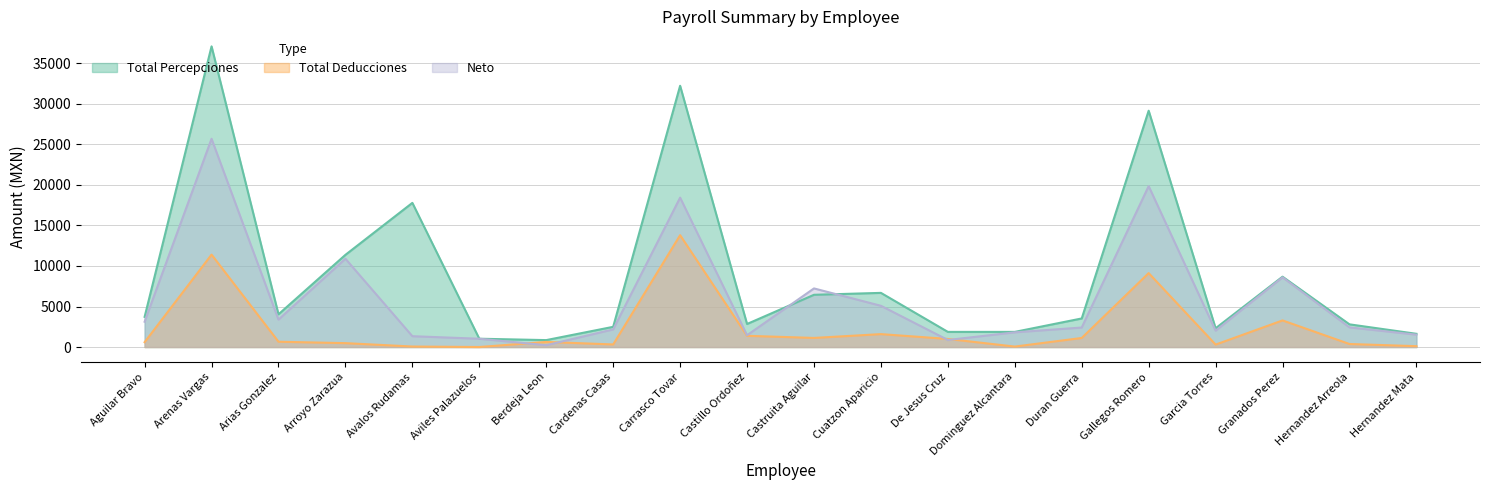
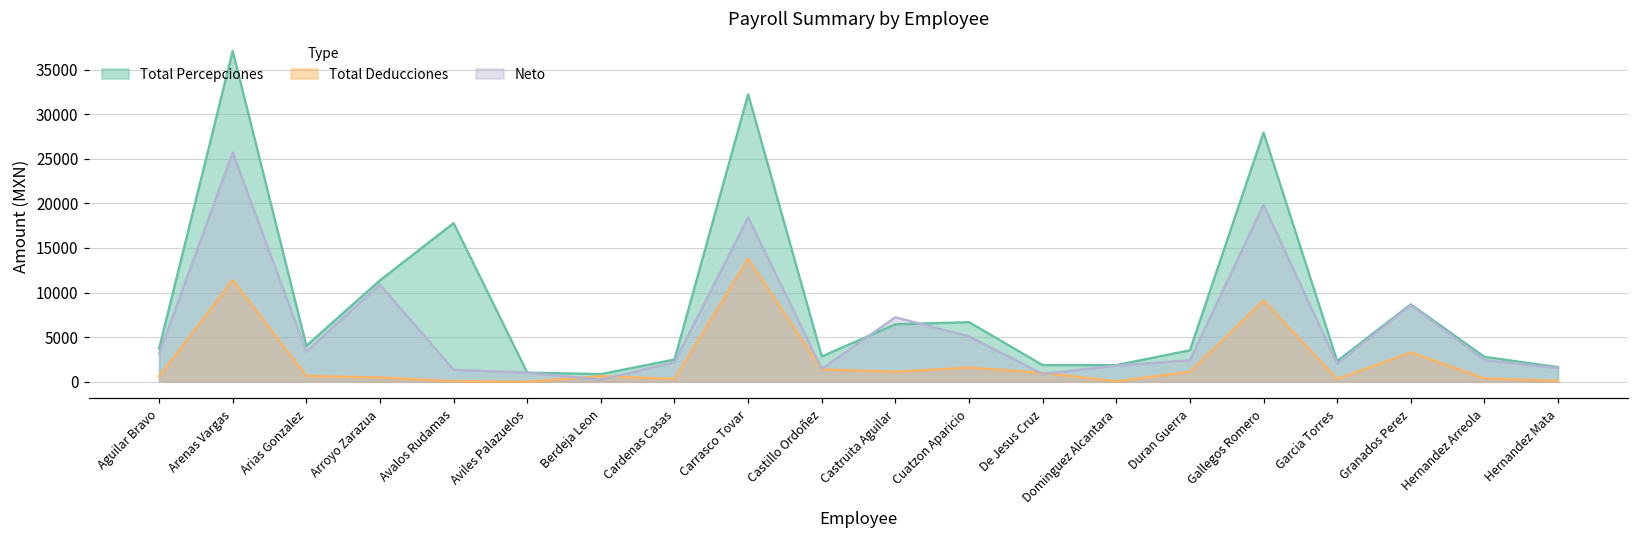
  {
    "Total Percepciones": {
      "Aguilar Bravo": 4000,
      "Arenas Vargas": 37000,
      "Arias Gonzalez": 4000,
      "Arroyo Zarazua": 11000,
      "Avalos Rudamas": 18000,
      "Cardenas Casas": 2000,
      "Carrasco Tovar": 32000,
      "Castillo Ordoñez": 3000,
      "Castruita Aguilar": 6000,
      "Cuatzon Aparicio": 7000,
      "De Jesus Cruz": 2000,
      "Duran Guerra": 4000,
-     "Gallegos Romero": 29000,
+     "Gallegos Romero": 28000,
      "Hernandez Arreola": 3000
    },
    "Total Deducciones": {
      "Aguilar Bravo": 1000,
      "Arenas Vargas": 11000,
      "Arias Gonzalez": 1000,
      "Arroyo Zarazua": 0,
      "Avalos Rudamas": 0,
      "Aviles Palazuelos": 0,
      "Cardenas Casas": 0,
      "Carrasco Tovar": 14000,
      "Castruita Aguilar": 1000,
      "Cuatzon Aparicio": 2000,
      "Dominguez Alcantara": 0,
      "Duran Guerra": 1000,
      "Gallegos Romero": 9000,
      "Garcia Torres": 0,
      "Granados Perez": 3000,
      "Hernandez Arreola": 0,
      "Hernandez Mata": 0
    },
    "Neto": {
      "Aguilar Bravo": 3000,
      "Arenas Vargas": 26000,
      "Arias Gonzalez": 3000,
      "Arroyo Zarazua": 11000,
      "Avalos Rudamas": 1000,
      "Berdeja Leon": 0,
      "Cardenas Casas": 2000,
      "Carrasco Tovar": 18000,
      "Castruita Aguilar": 7000,
      "Cuatzon Aparicio": 5000,
      "Duran Guerra": 2000,
      "Gallegos Romero": 20000,
      "Hernandez Arreola": 2000
    }
  }
